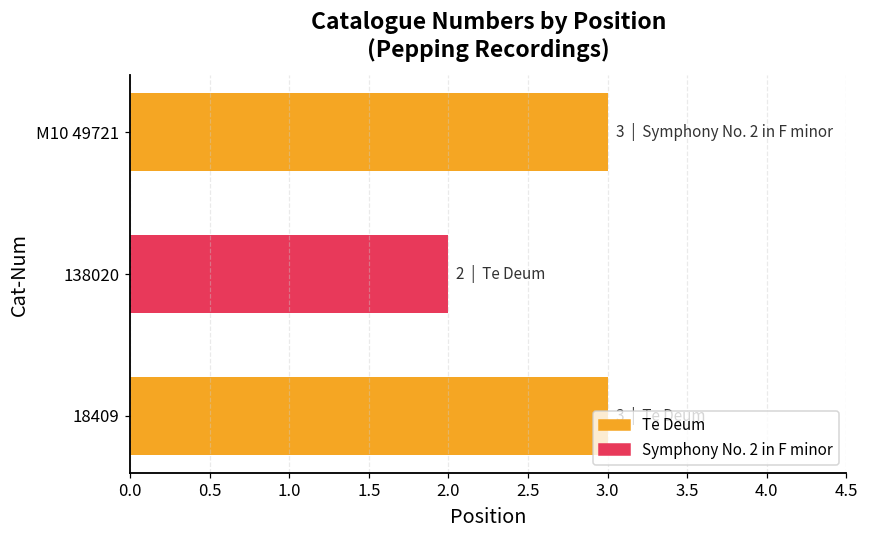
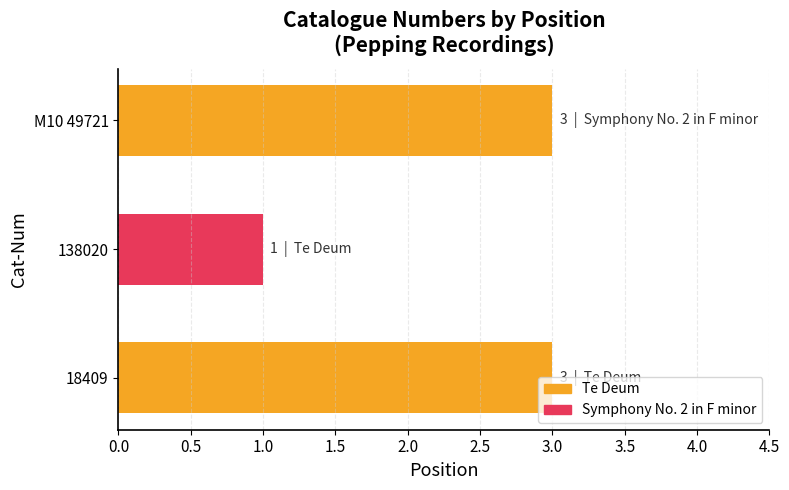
  {
    "M10 49721": 3,
-   "138020": 2
+   "138020": 1
  }
